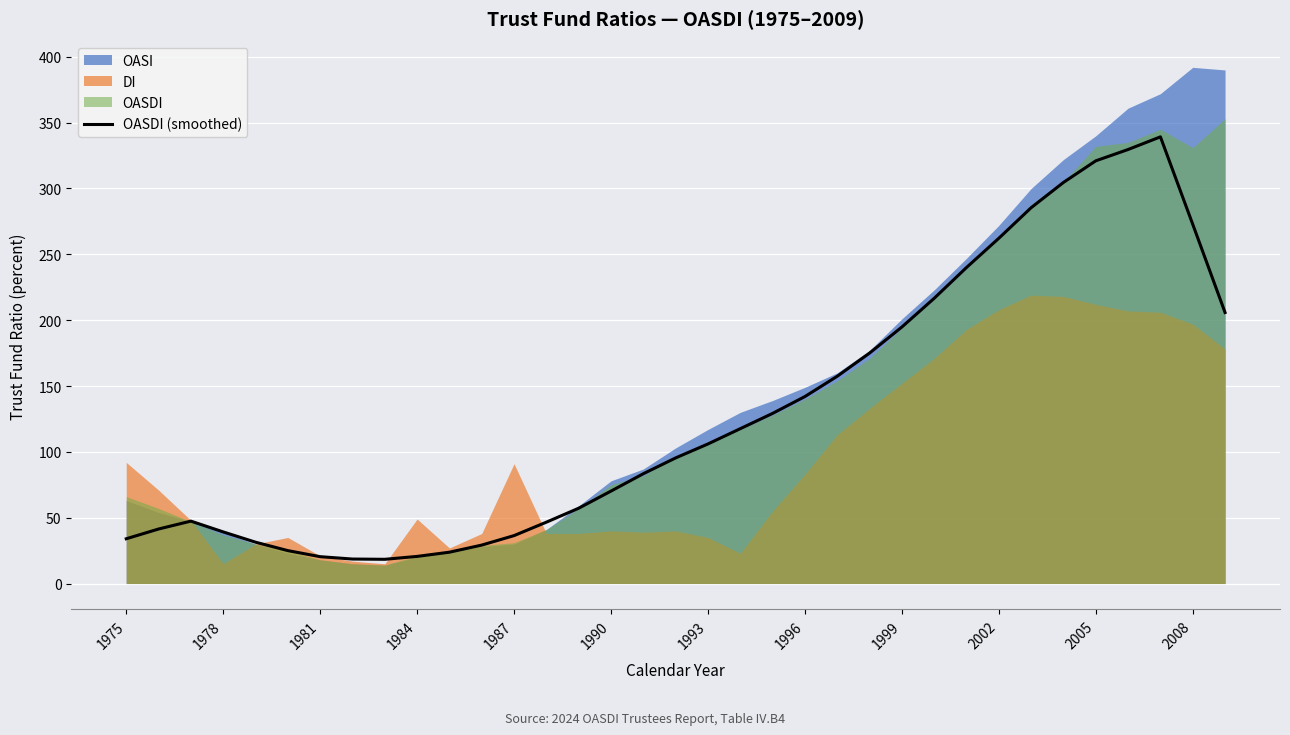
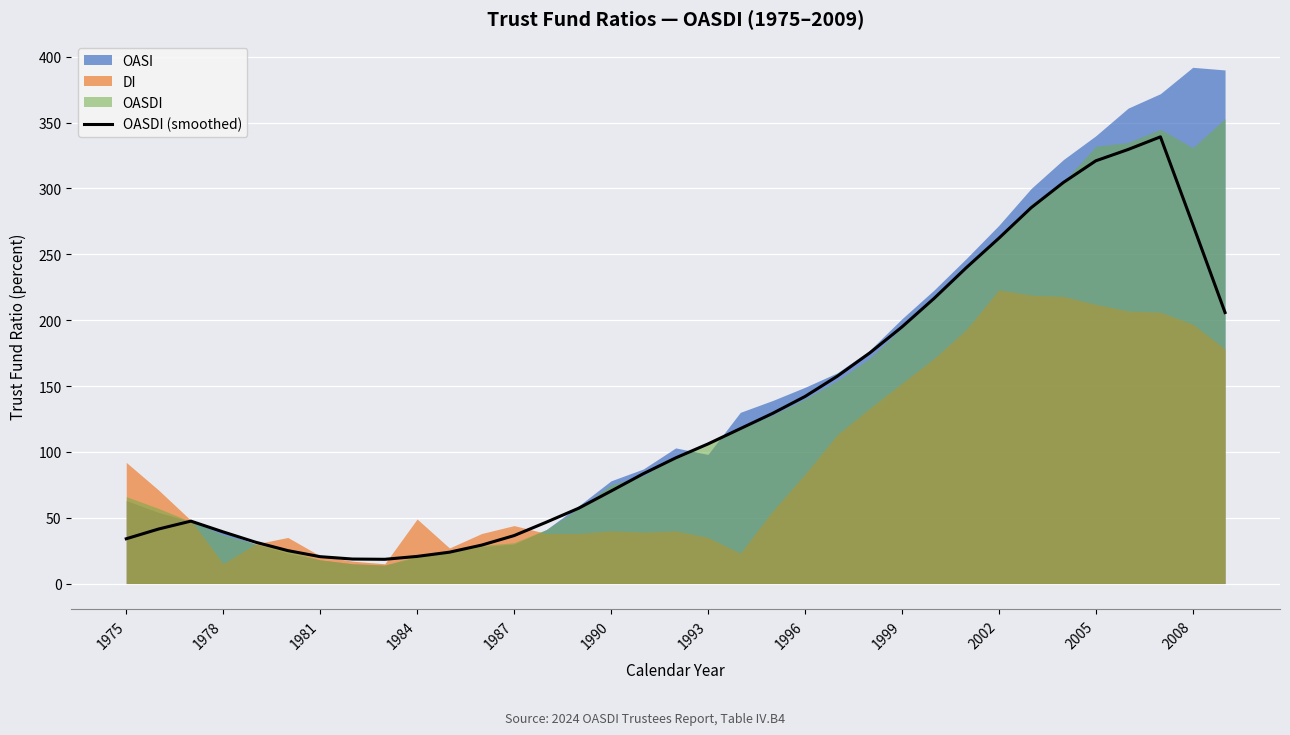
  {
    "OASDI (smoothed)": {
      "1975": 34,
      "1987": 36,
      "1990": 70,
      "1996": 142,
      "2005": 321,
      "2008": 273
    },
    "OASI": {
      "1975": 63,
      "1990": 78,
-     "1993": 117,
+     "1993": 98,
      "1996": 149,
      "1999": 201,
      "2002": 272,
      "2005": 340,
      "2008": 392
    },
    "DI": {
      "1975": 92,
      "1978": 15,
      "1984": 49,
-     "1987": 91,
+     "1987": 44,
      "1990": 40,
      "1993": 35,
      "1996": 83,
      "1999": 152,
-     "2002": 208,
+     "2002": 223,
      "2005": 212,
      "2008": 197
    },
    "OASDI": {
      "1975": 66,
      "1978": 37,
      "1990": 75,
      "1996": 140,
      "2005": 332,
      "2008": 331
    }
  }
